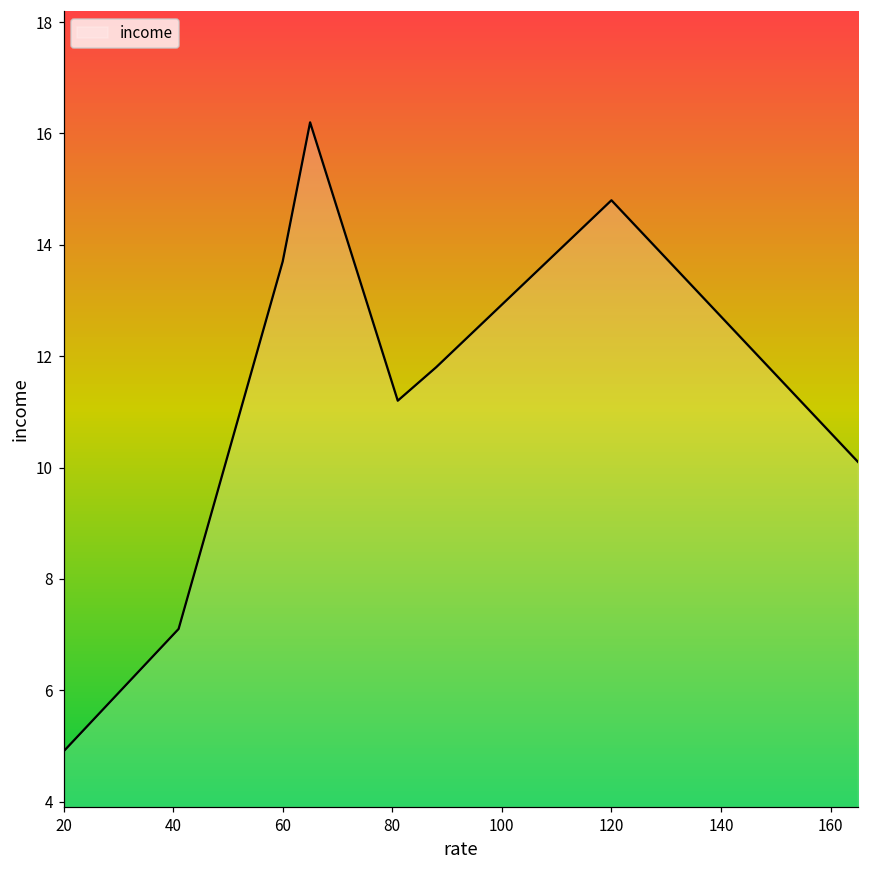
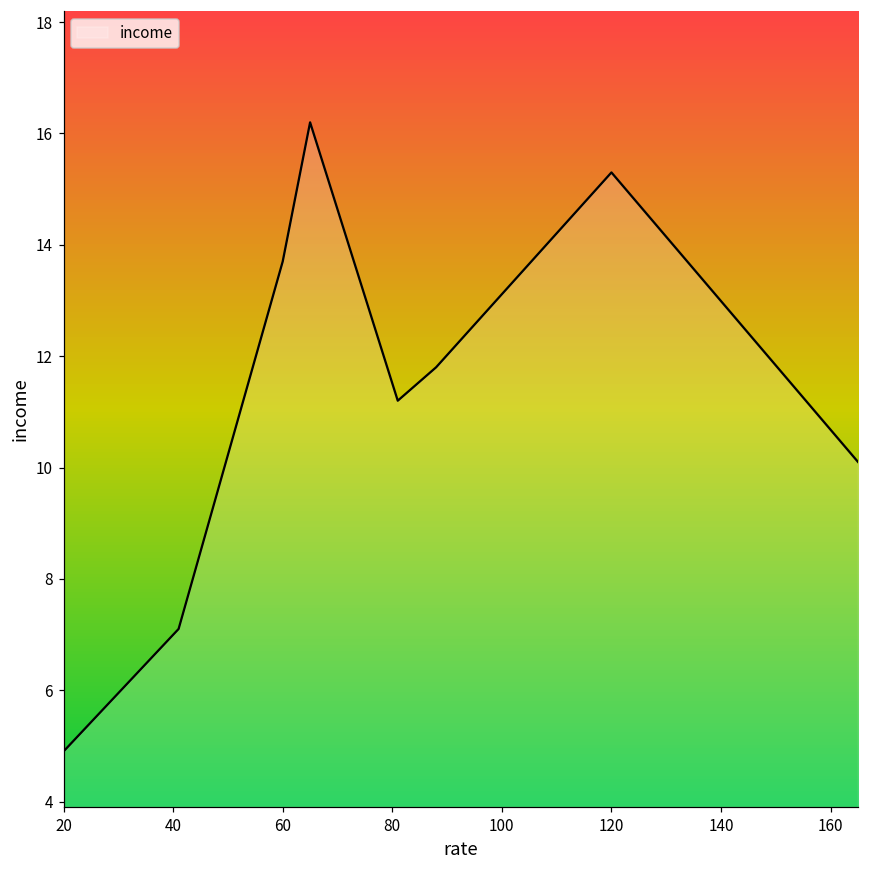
  {
    "20": 4.9,
    "60": 13.7,
-   "120": 14.8
+   "120": 15.3
  }
